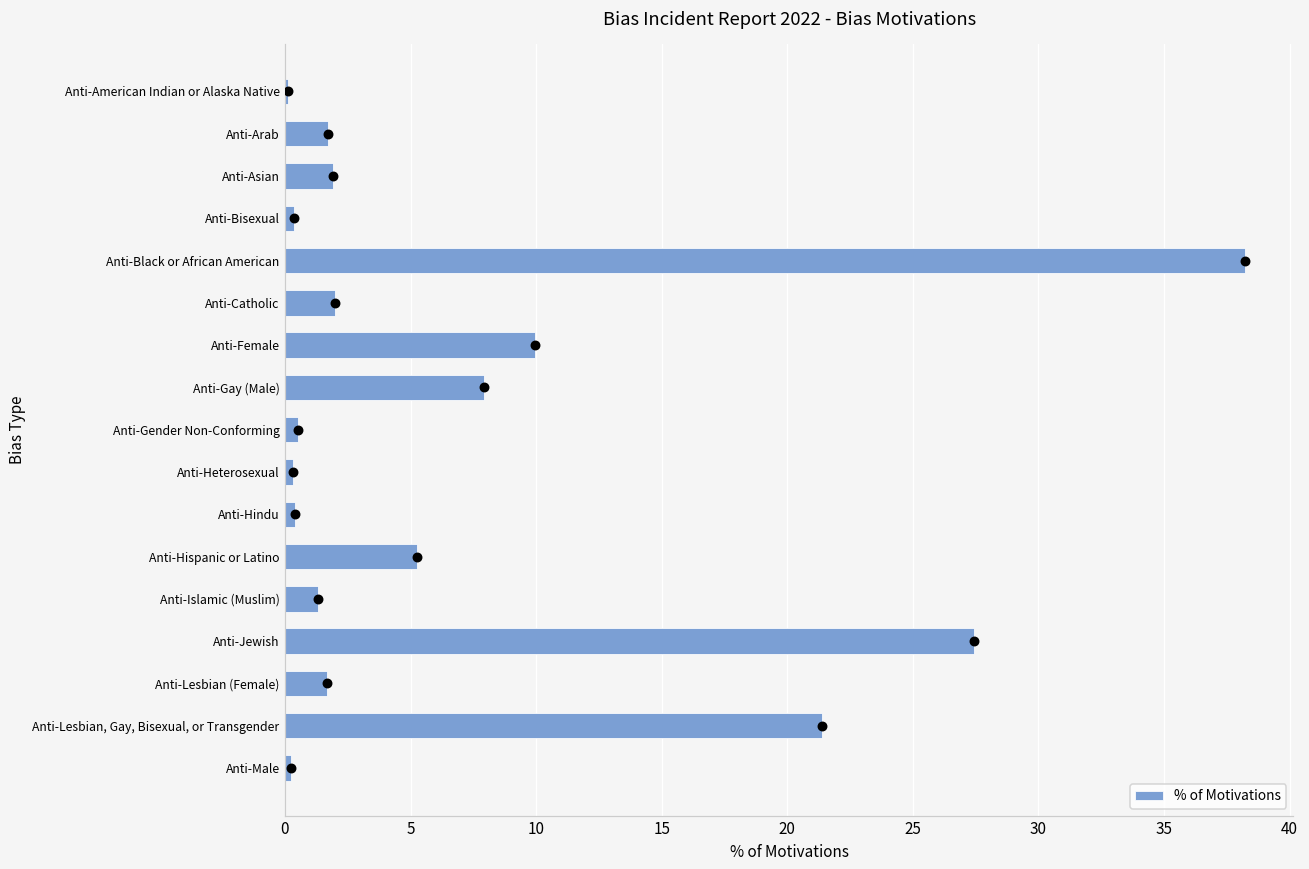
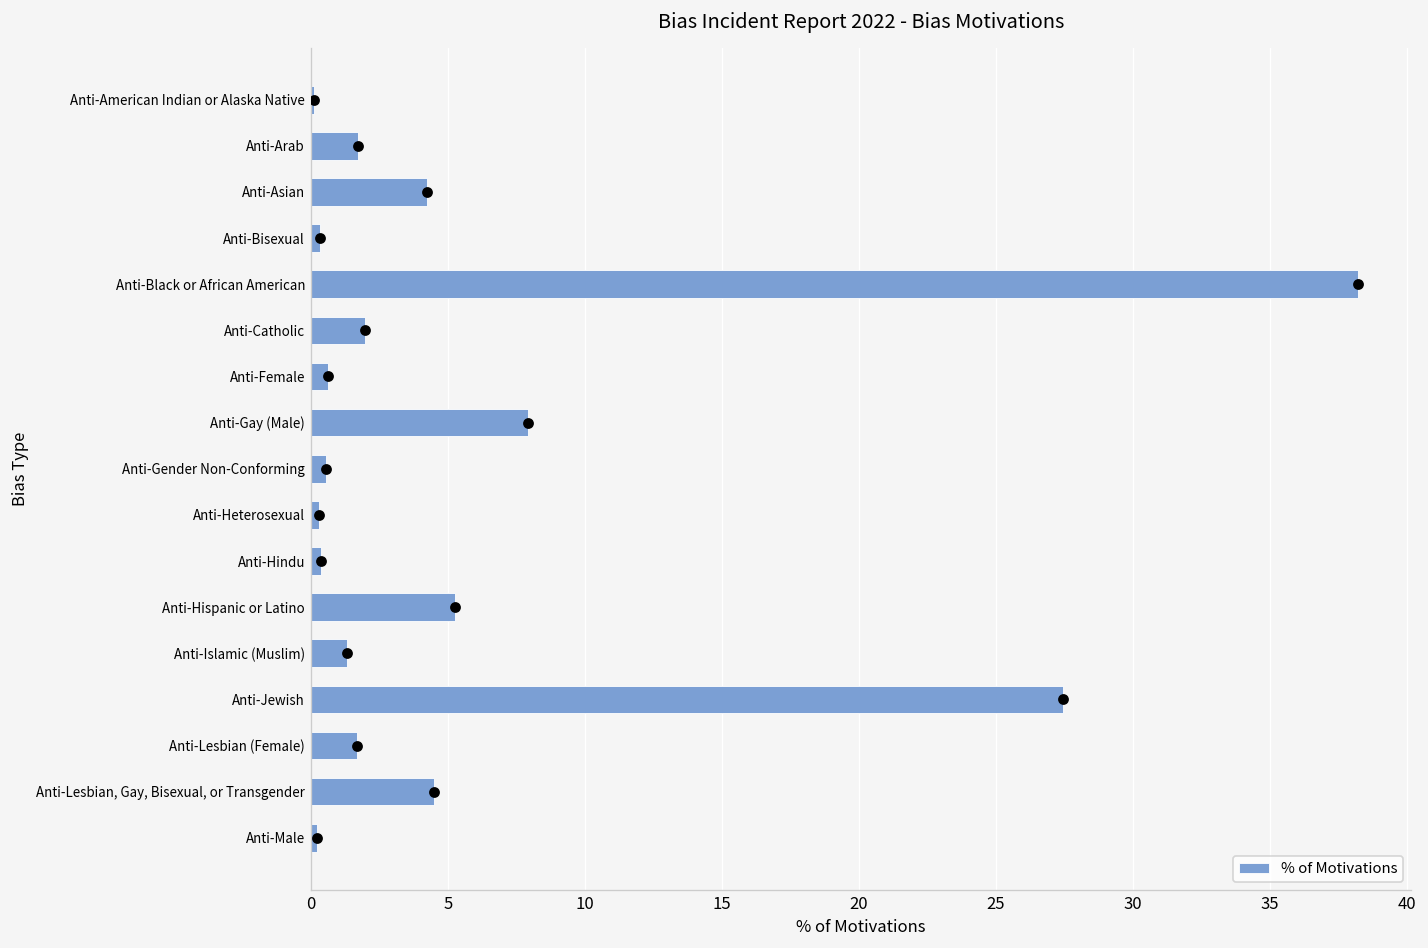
  {
    "% of Motivations": {
      "Anti-American Indian or Alaska Native": 0.1,
      "Anti-Arab": 1.7,
-     "Anti-Asian": 1.9,
+     "Anti-Asian": 4.2,
      "Anti-Bisexual": 0.3,
      "Anti-Black or African American": 38.2,
      "Anti-Catholic": 2.0,
-     "Anti-Female": 10.0,
+     "Anti-Female": 0.6,
      "Anti-Gay (Male)": 7.9,
      "Anti-Gender Non-Conforming": 0.5,
      "Anti-Heterosexual": 0.3,
      "Anti-Hindu": 0.4,
      "Anti-Hispanic or Latino": 5.3,
      "Anti-Islamic (Muslim)": 1.3,
      "Anti-Jewish": 27.4,
      "Anti-Lesbian (Female)": 1.7,
-     "Anti-Lesbian, Gay, Bisexual, or Transgender": 21.4,
+     "Anti-Lesbian, Gay, Bisexual, or Transgender": 4.5,
      "Anti-Male": 0.2
    }
  }
